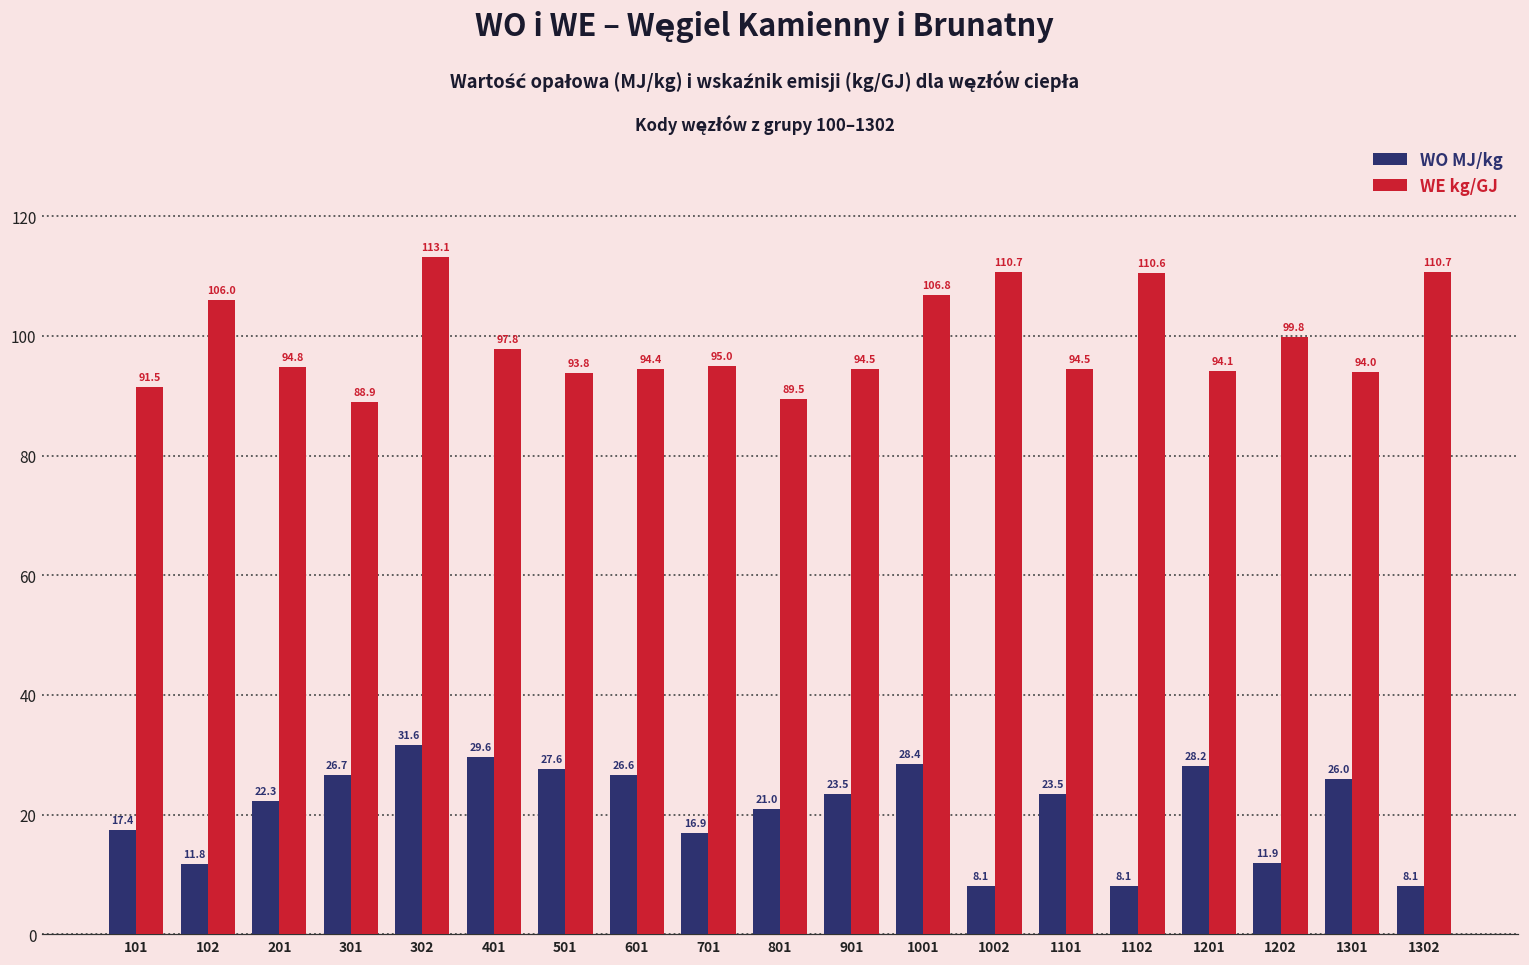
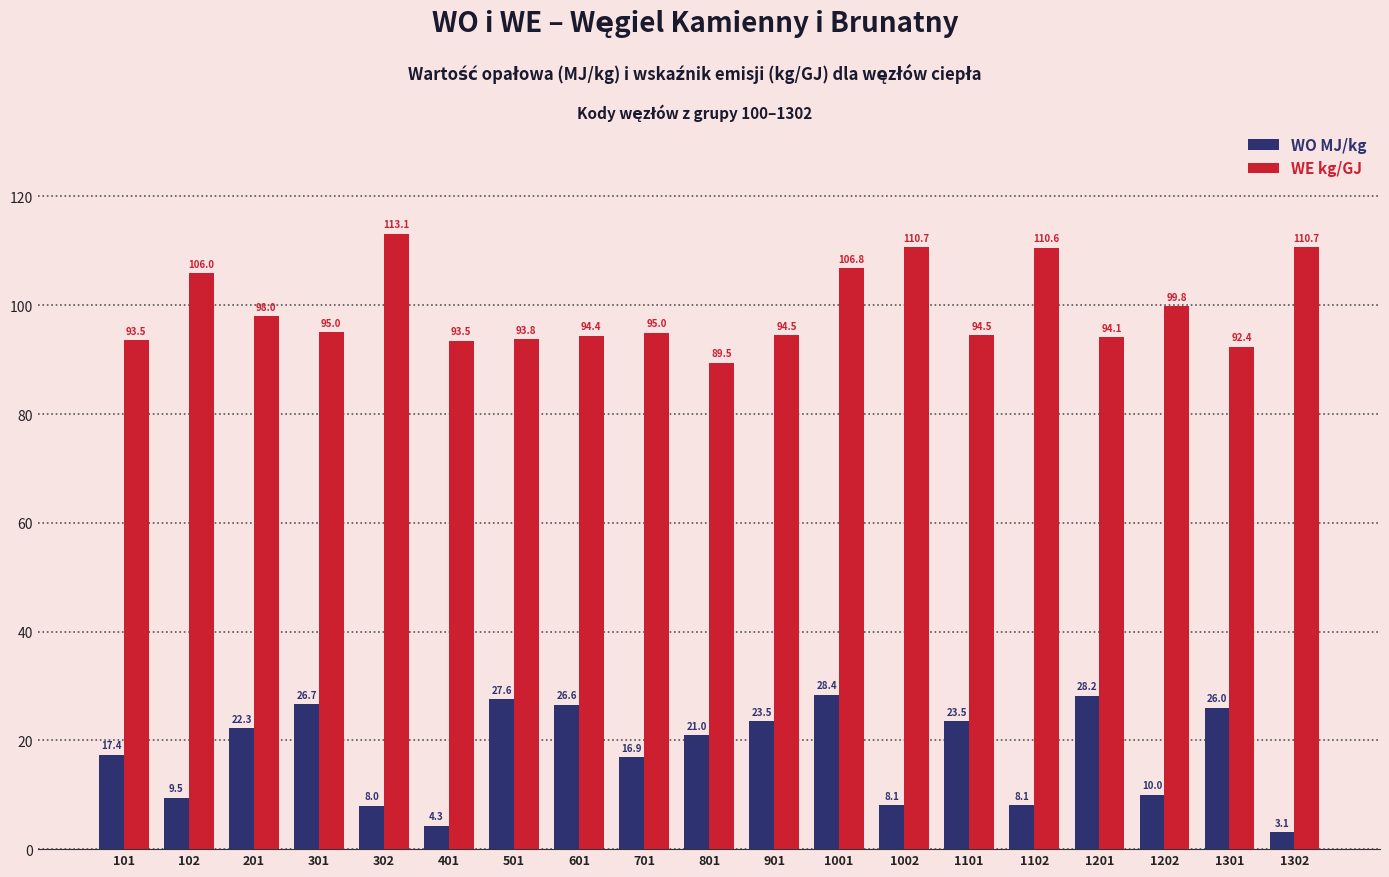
  {
    "WO MJ/kg": {
      "101": 17.4,
-     "102": 11.8,
+     "102": 9.5,
      "201": 22.3,
      "301": 26.7,
-     "302": 31.6,
-     "401": 29.6,
+     "302": 8.0,
+     "401": 4.3,
      "501": 27.6,
      "601": 26.6,
      "701": 16.9,
      "801": 21.0,
      "901": 23.5,
      "1001": 28.4,
      "1002": 8.1,
      "1101": 23.5,
      "1102": 8.1,
      "1201": 28.2,
-     "1202": 11.9,
+     "1202": 10.0,
      "1301": 26.0,
-     "1302": 8.1
+     "1302": 3.1
    },
    "WE kg/GJ": {
-     "101": 91.5,
+     "101": 93.5,
      "102": 106.0,
-     "201": 94.8,
-     "301": 88.9,
+     "201": 98.0,
+     "301": 95.0,
      "302": 113.1,
-     "401": 97.8,
+     "401": 93.5,
      "501": 93.8,
      "601": 94.4,
      "701": 95.0,
      "801": 89.5,
      "901": 94.5,
      "1001": 106.8,
      "1002": 110.7,
      "1101": 94.5,
      "1102": 110.6,
      "1201": 94.1,
      "1202": 99.8,
-     "1301": 94.0,
+     "1301": 92.4,
      "1302": 110.7
    }
  }
